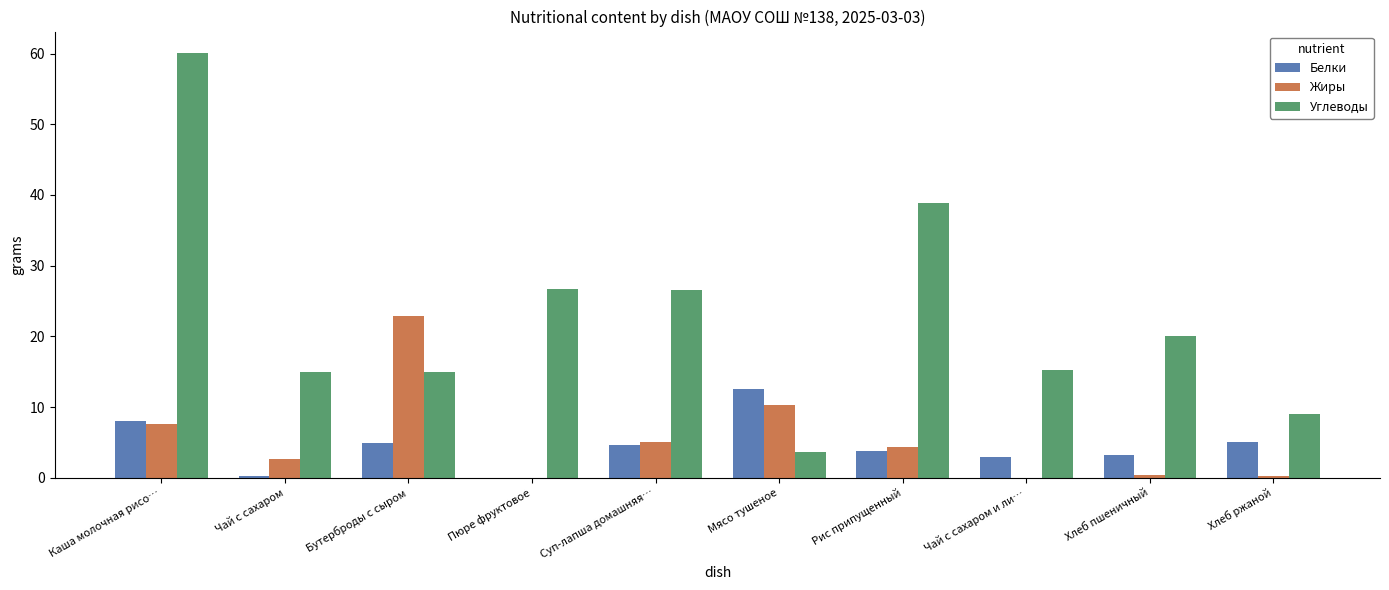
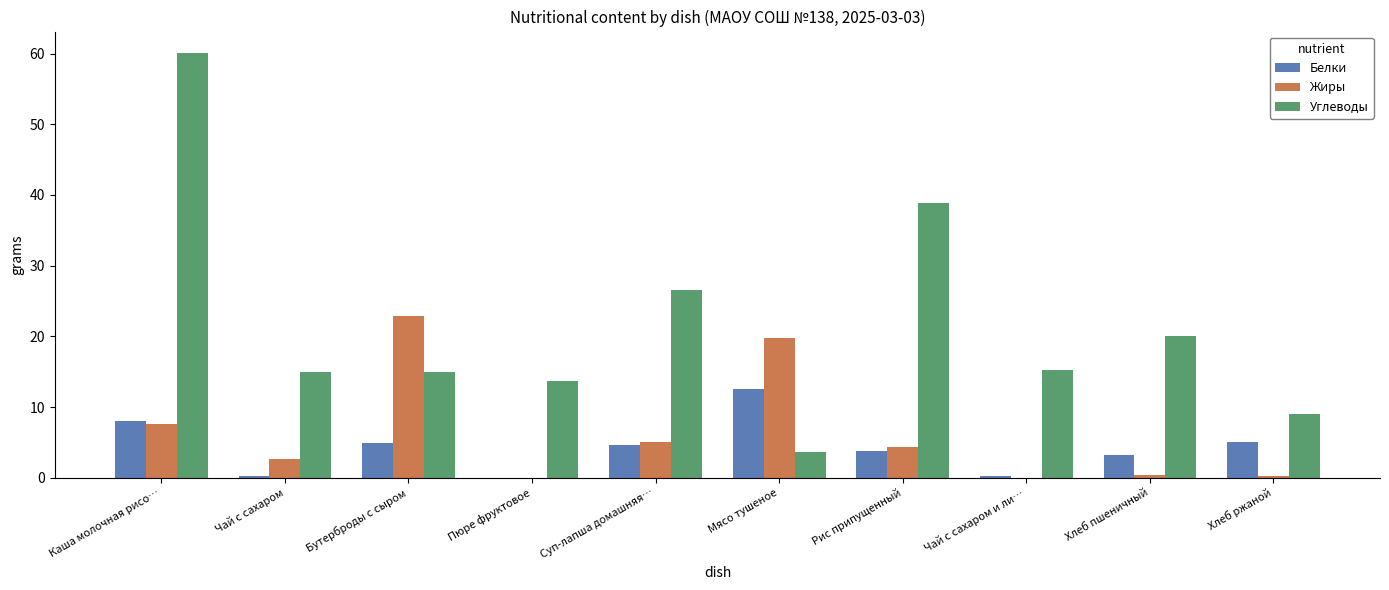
  {
    "Белки": {
      "Каша молочная рисо…": 8,
      "Бутерброды с сыром": 5,
      "Пюре фруктовое": 0,
      "Суп-лапша домашняя…": 5,
      "Мясо тушеное": 13,
      "Рис припущенный": 4,
-     "Чай с сахаром и ли…": 3,
+     "Чай с сахаром и ли…": 0,
      "Хлеб пшеничный": 3,
      "Хлеб ржаной": 5
    },
    "Жиры": {
      "Каша молочная рисо…": 8,
      "Чай с сахаром": 3,
      "Бутерброды с сыром": 23,
      "Пюре фруктовое": 0,
      "Суп-лапша домашняя…": 5,
-     "Мясо тушеное": 10,
+     "Мясо тушеное": 20,
      "Рис припущенный": 4,
      "Хлеб пшеничный": 0
    },
    "Углеводы": {
      "Каша молочная рисо…": 60,
      "Чай с сахаром": 15,
      "Бутерброды с сыром": 15,
-     "Пюре фруктовое": 27,
+     "Пюре фруктовое": 14,
      "Суп-лапша домашняя…": 27,
      "Мясо тушеное": 4,
      "Рис припущенный": 39,
      "Чай с сахаром и ли…": 15,
      "Хлеб пшеничный": 20,
      "Хлеб ржаной": 9
    }
  }
